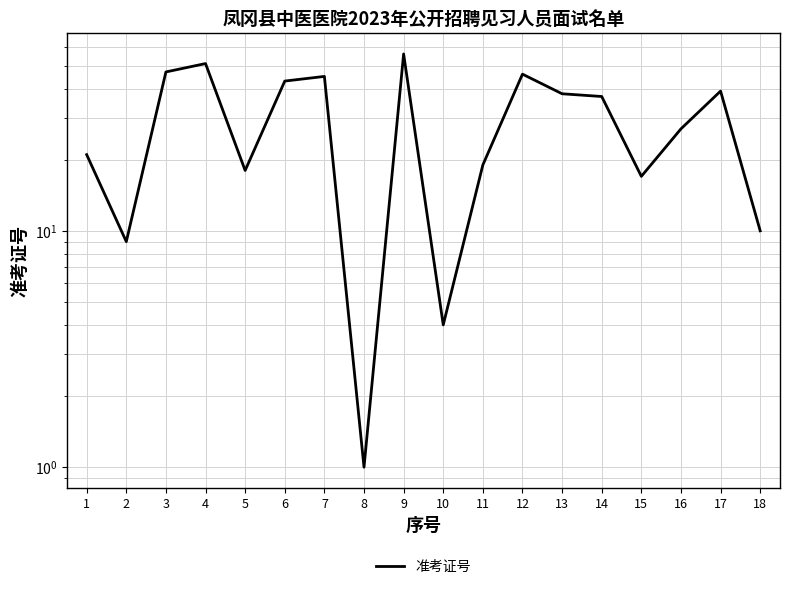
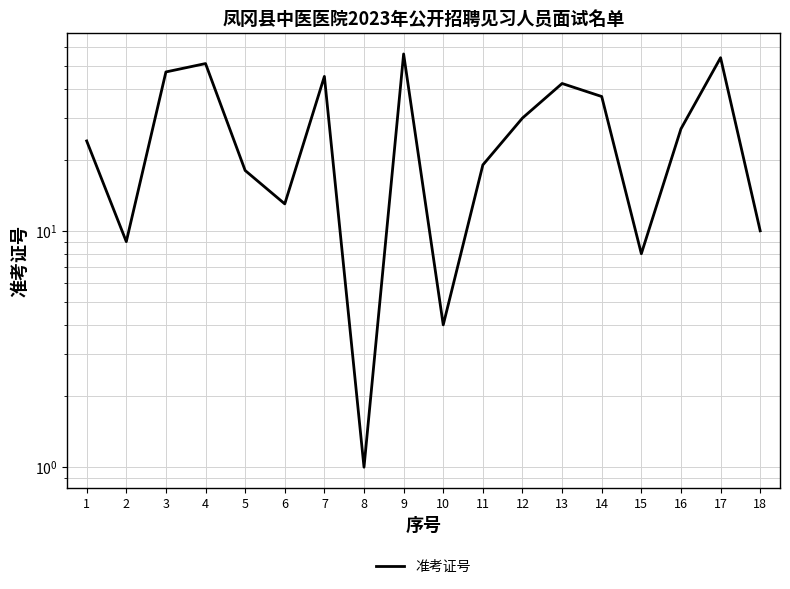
  {
-   "1": 21,
+   "1": 24,
    "2": 9,
    "3": 47,
    "4": 51,
    "5": 18,
-   "6": 43,
+   "6": 13,
    "7": 45,
    "8": 1,
    "9": 56,
    "10": 4,
    "11": 19,
-   "12": 46,
-   "13": 38,
+   "12": 30,
+   "13": 42,
    "14": 37,
-   "15": 17,
+   "15": 8,
    "16": 27,
-   "17": 39,
+   "17": 54,
    "18": 10
  }
